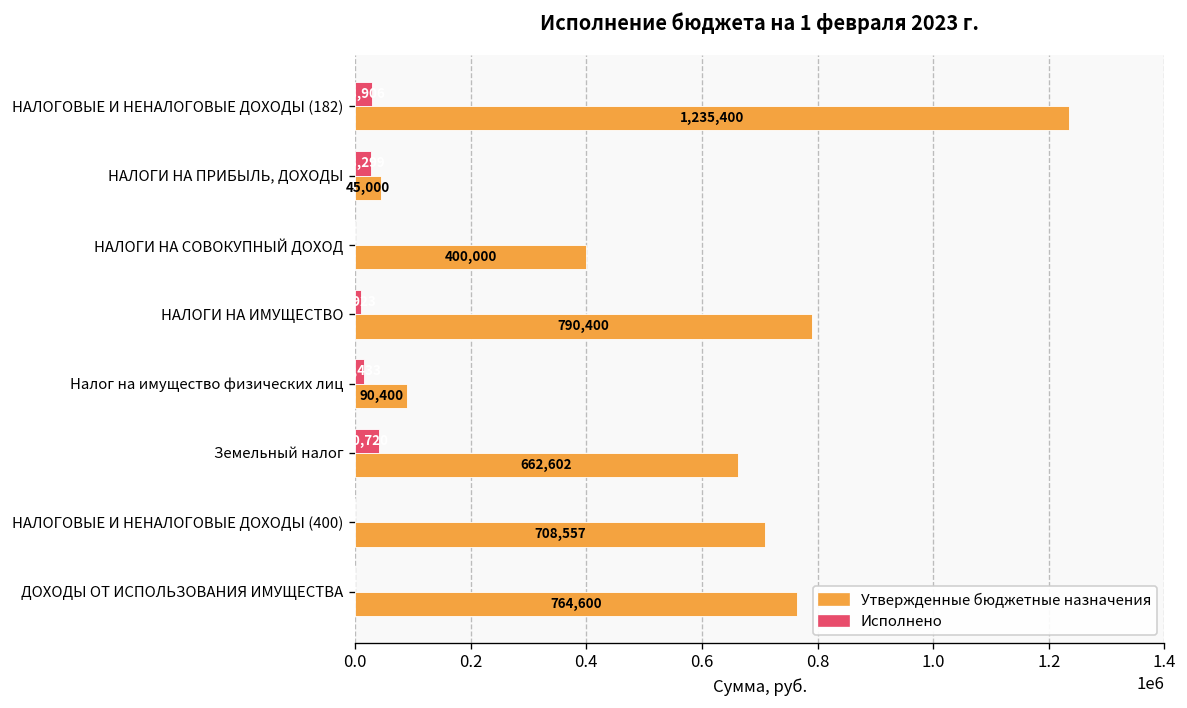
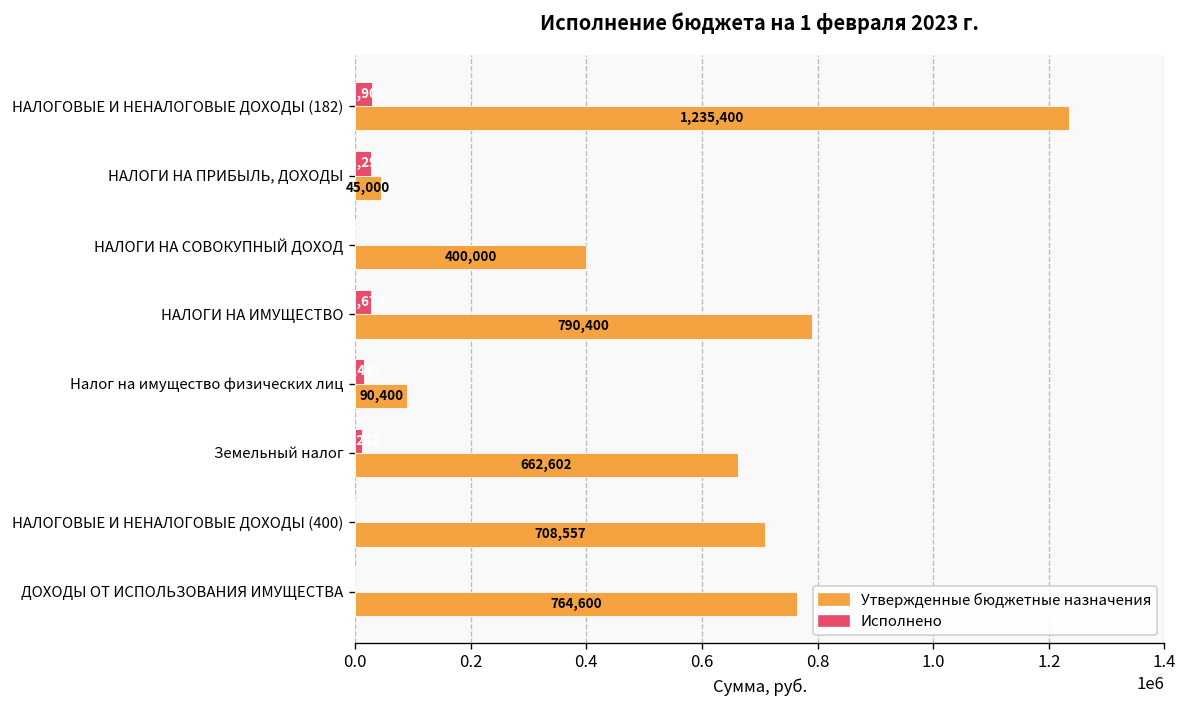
  {
    "Утвержденные бюджетные назначения": {
      "НАЛОГОВЫЕ И НЕНАЛОГОВЫЕ ДОХОДЫ (182)": "1,235,400",
      "НАЛОГИ НА ПРИБЫЛЬ, ДОХОДЫ": "45,000",
      "НАЛОГИ НА СОВОКУПНЫЙ ДОХОД": "400,000",
      "НАЛОГИ НА ИМУЩЕСТВО": "790,400",
      "Налог на имущество физических лиц": "90,400",
      "Земельный налог": "662,602",
      "НАЛОГОВЫЕ И НЕНАЛОГОВЫЕ ДОХОДЫ (400)": "708,557",
      "ДОХОДЫ ОТ ИСПОЛЬЗОВАНИЯ ИМУЩЕСТВА": "764,600"
    },
    "Исполнено": {
      "НАЛОГОВЫЕ И НЕНАЛОГОВЫЕ ДОХОДЫ (182)": "30000",
      "НАЛОГИ НА ПРИБЫЛЬ, ДОХОДЫ": "30000",
      "НАЛОГИ НА СОВОКУПНЫЙ ДОХОД": "0",
-     "НАЛОГИ НА ИМУЩЕСТВО": "10000",
+     "НАЛОГИ НА ИМУЩЕСТВО": "30000",
      "Налог на имущество физических лиц": "20000",
-     "Земельный налог": "40000",
+     "Земельный налог": "10000",
      "НАЛОГОВЫЕ И НЕНАЛОГОВЫЕ ДОХОДЫ (400)": "0",
      "ДОХОДЫ ОТ ИСПОЛЬЗОВАНИЯ ИМУЩЕСТВА": "0"
    }
  }
